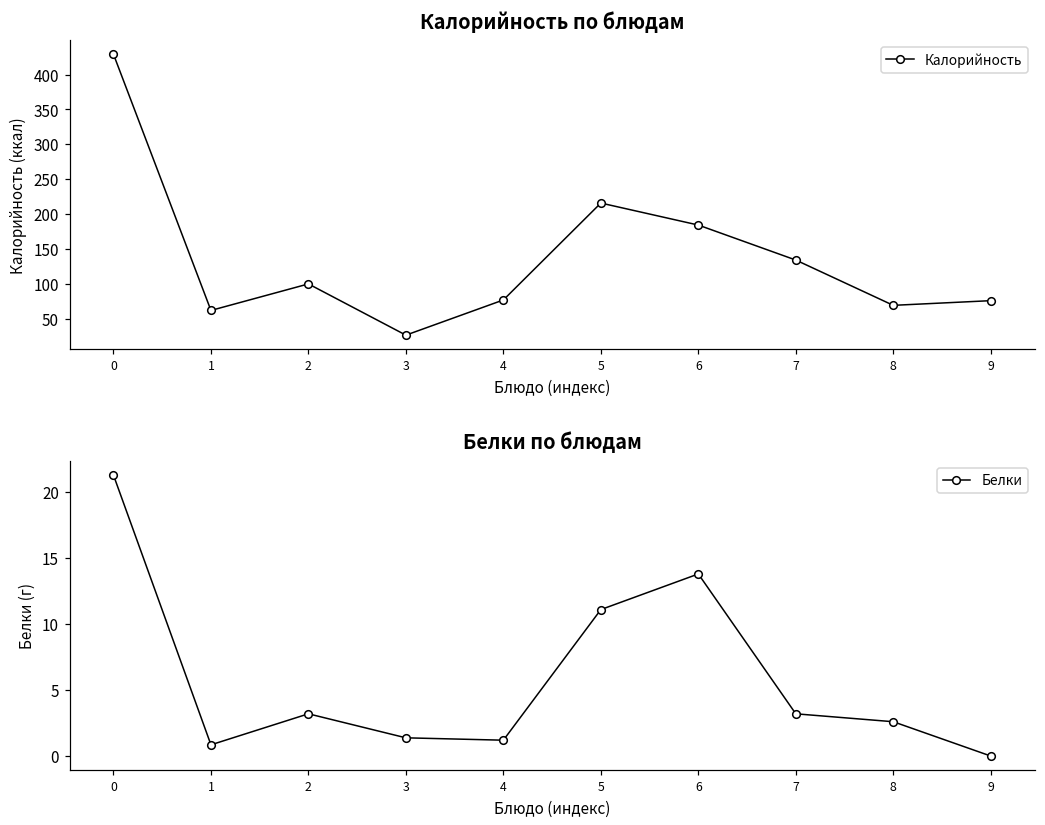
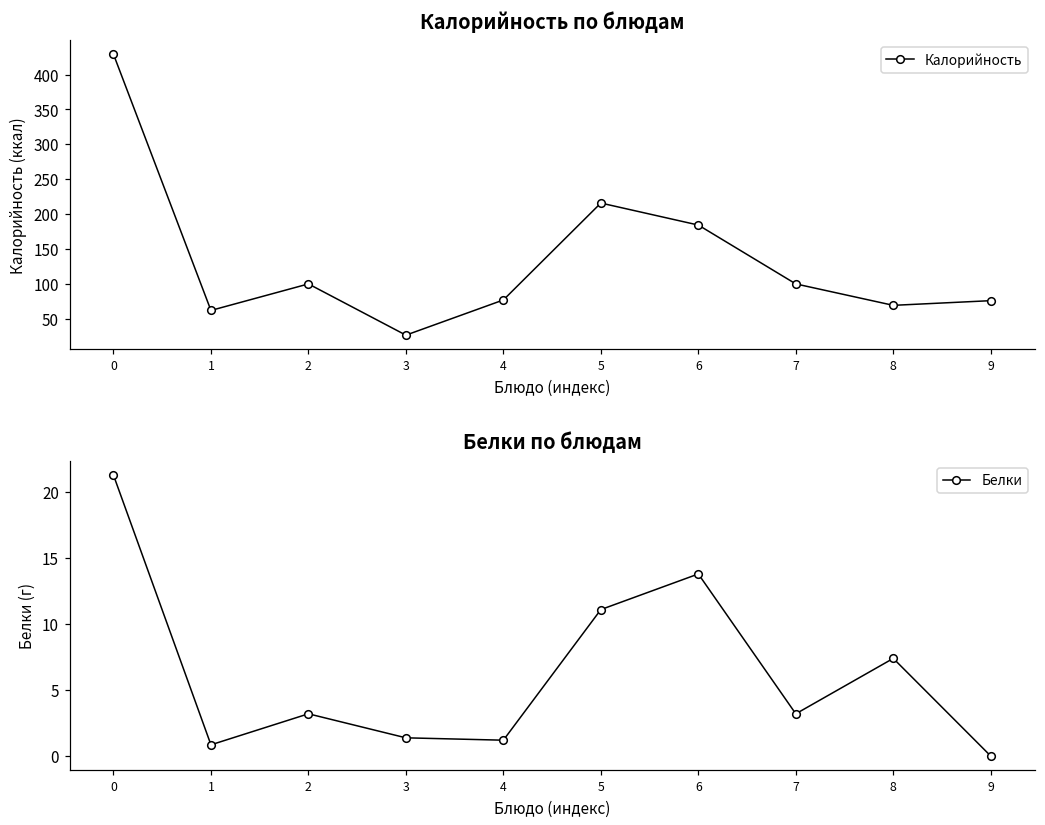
  {
    "Калорийность по блюдам": {
      "0": 430,
      "1": 60,
      "2": 100,
      "3": 30,
      "4": 80,
      "5": 220,
      "6": 180,
-     "7": 130,
+     "7": 100,
      "8": 70,
      "9": 80
    },
    "Белки по блюдам": {
      "0": 21.3,
      "1": 0.9,
      "2": 3.2,
      "3": 1.4,
      "4": 1.2,
      "5": 11.1,
      "6": 13.8,
      "7": 3.2,
-     "8": 2.6,
+     "8": 7.4,
      "9": 0.0
    }
  }
